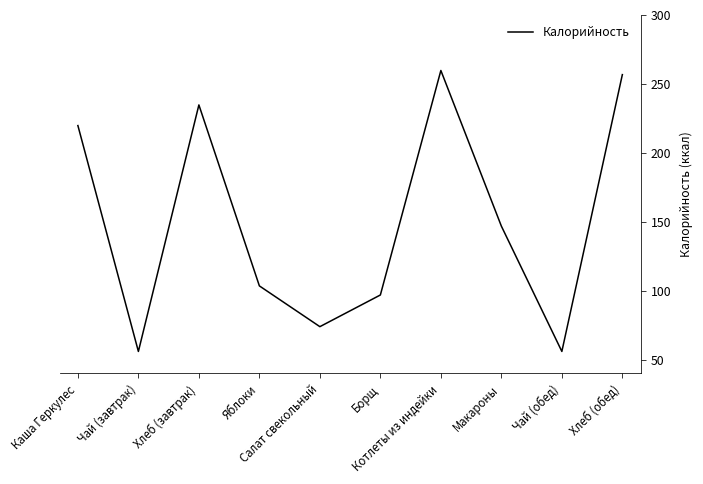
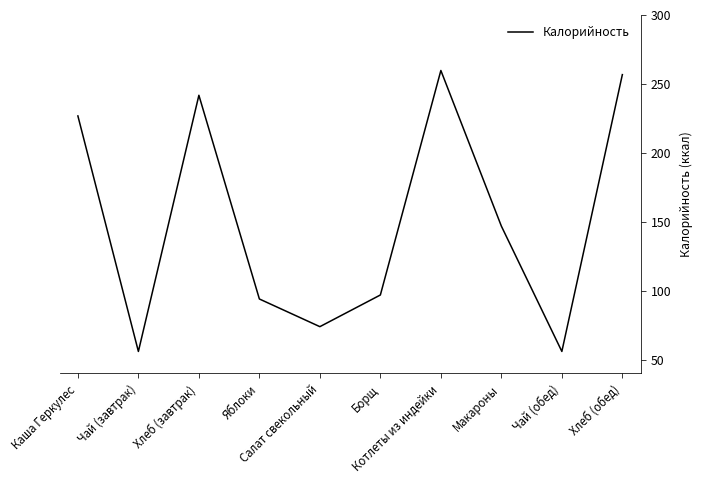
  {
-   "Каша Геркулес": 220,
+   "Каша Геркулес": 227,
    "Чай (завтрак)": 56,
-   "Хлеб (завтрак)": 235,
-   "Яблоки": 104,
+   "Хлеб (завтрак)": 242,
+   "Яблоки": 94,
    "Салат свекольный": 74,
    "Борщ": 97,
    "Котлеты из индейки": 260,
    "Макароны": 147,
    "Чай (обед)": 56,
    "Хлеб (обед)": 257
  }
